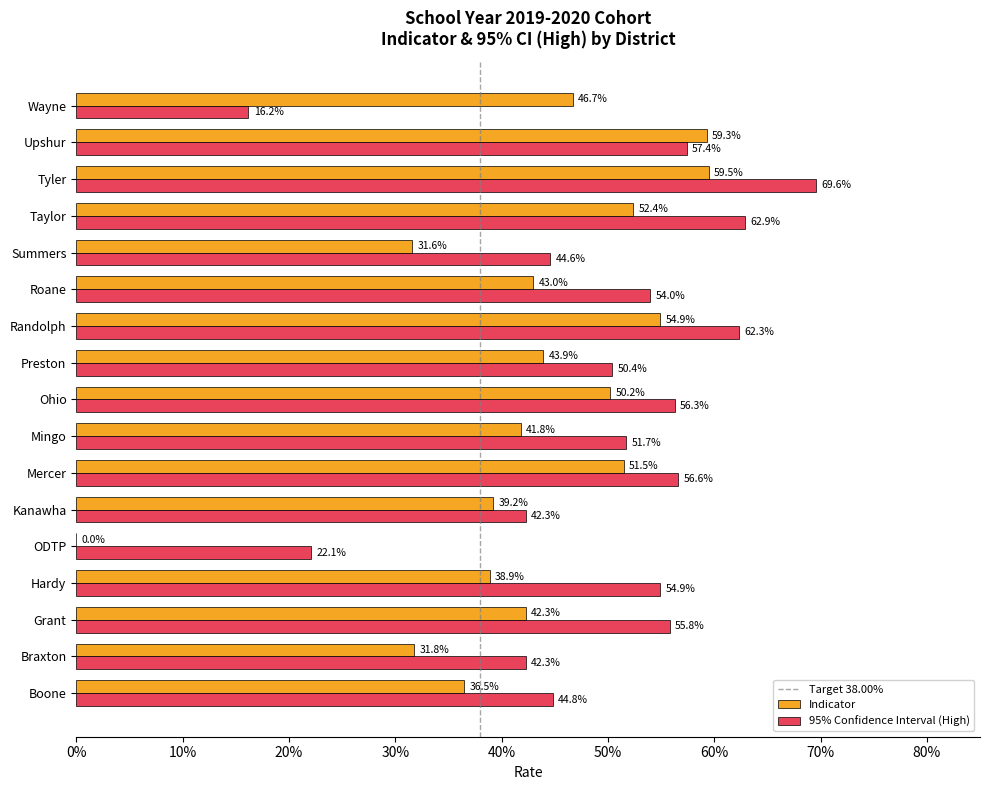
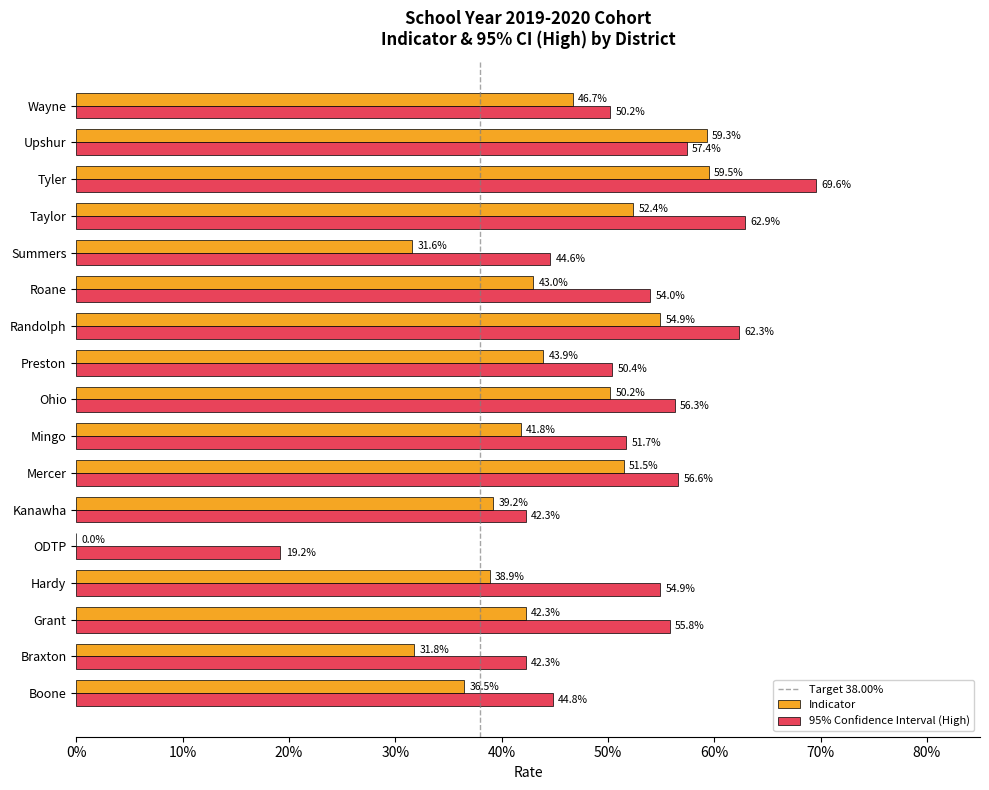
  {
    "Indicator": {
      "Wayne": "46.7%",
      "Upshur": "59.3%",
      "Tyler": "59.5%",
      "Taylor": "52.4%",
      "Summers": "31.6%",
      "Roane": "43.0%",
      "Randolph": "54.9%",
      "Preston": "43.9%",
      "Ohio": "50.2%",
      "Mingo": "41.8%",
      "Mercer": "51.5%",
      "Kanawha": "39.2%",
      "ODTP": "0.0%",
      "Hardy": "38.9%",
      "Grant": "42.3%",
      "Braxton": "31.8%",
      "Boone": "36.5%"
    },
    "95% Confidence Interval (High)": {
-     "Wayne": "16.2%",
+     "Wayne": "50.2%",
      "Upshur": "57.4%",
      "Tyler": "69.6%",
      "Taylor": "62.9%",
      "Summers": "44.6%",
      "Roane": "54.0%",
      "Randolph": "62.3%",
      "Preston": "50.4%",
      "Ohio": "56.3%",
      "Mingo": "51.7%",
      "Mercer": "56.6%",
      "Kanawha": "42.3%",
-     "ODTP": "22.1%",
+     "ODTP": "19.2%",
      "Hardy": "54.9%",
      "Grant": "55.8%",
      "Braxton": "42.3%",
      "Boone": "44.8%"
    }
  }
